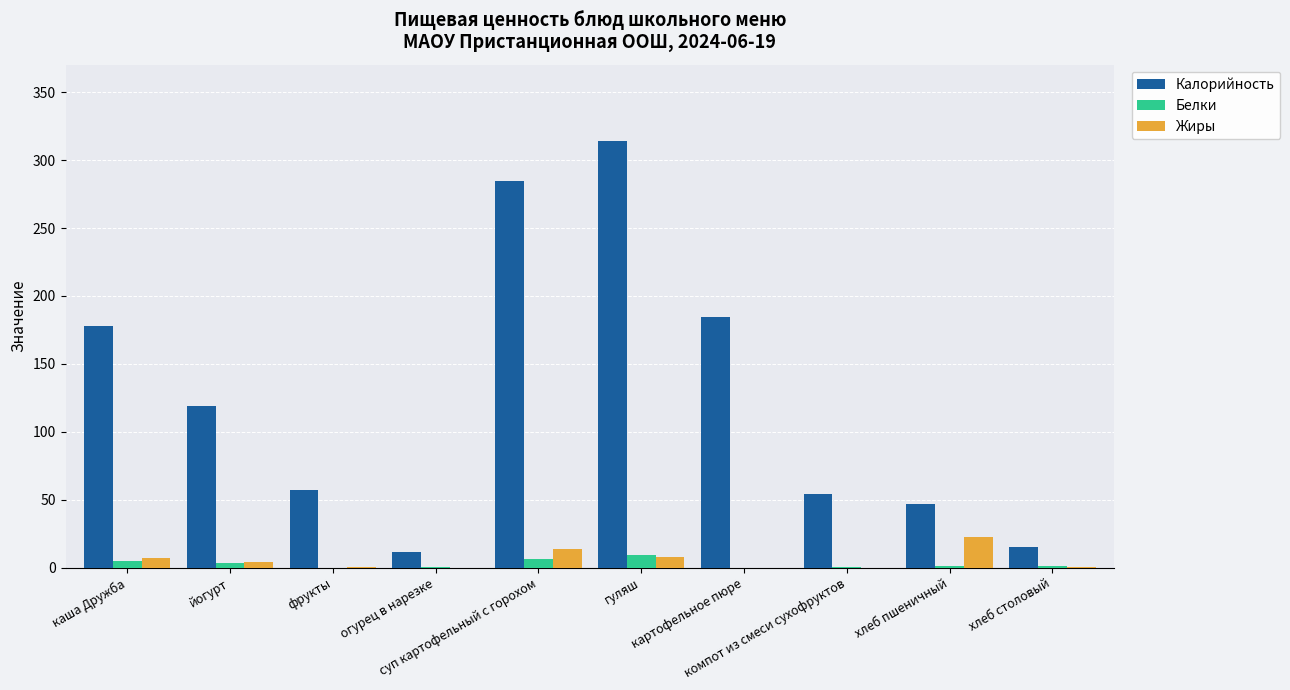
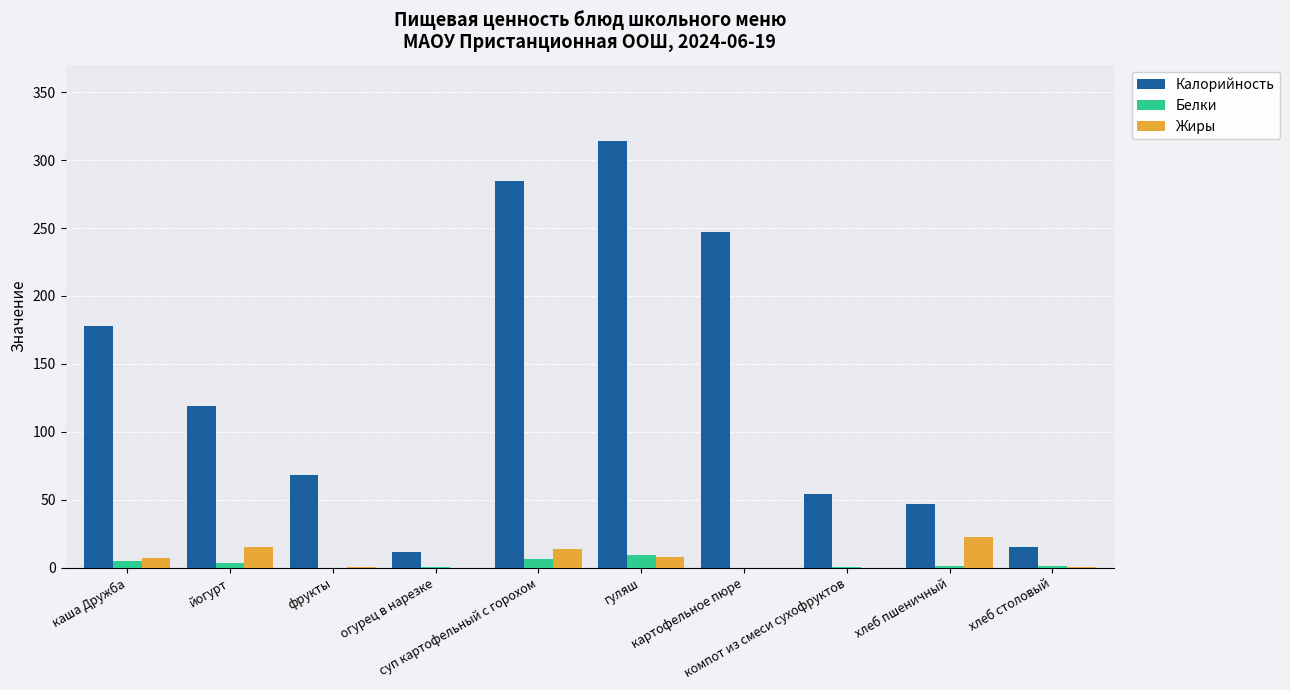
  {
    "Калорийность": {
      "каша Дружба": 178,
      "йогурт": 119,
-     "фрукты": 57,
+     "фрукты": 68,
      "огурец в нарезке": 11,
      "суп картофельный с горохом": 284,
      "гуляш": 314,
-     "картофельное пюре": 185,
+     "картофельное пюре": 247,
      "компот из смеси сухофруктов": 54,
      "хлеб пшеничный": 47,
      "хлеб столовый": 15
    },
    "Белки": {
      "каша Дружба": 5,
      "йогурт": 4,
      "фрукты": 0,
      "суп картофельный с горохом": 7,
      "гуляш": 9,
      "картофельное пюре": 0
    },
    "Жиры": {
      "каша Дружба": 7,
-     "йогурт": 4,
+     "йогурт": 15,
      "суп картофельный с горохом": 14,
      "гуляш": 8,
      "картофельное пюре": 0,
      "компот из смеси сухофруктов": 0,
      "хлеб пшеничный": 22
    }
  }
